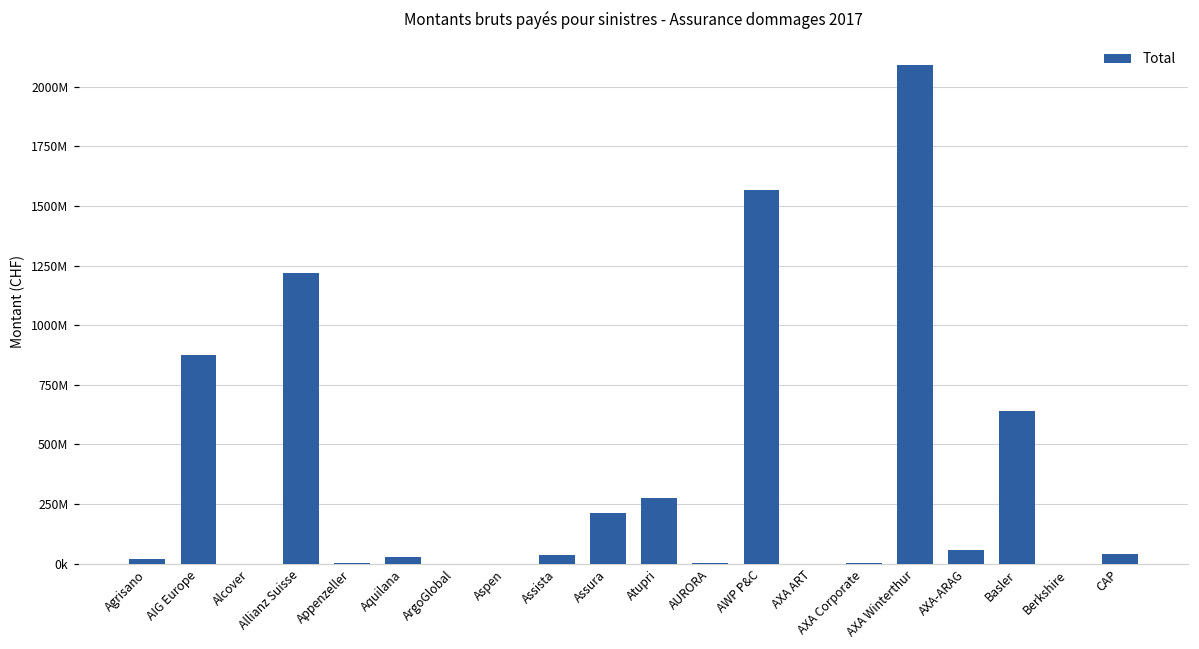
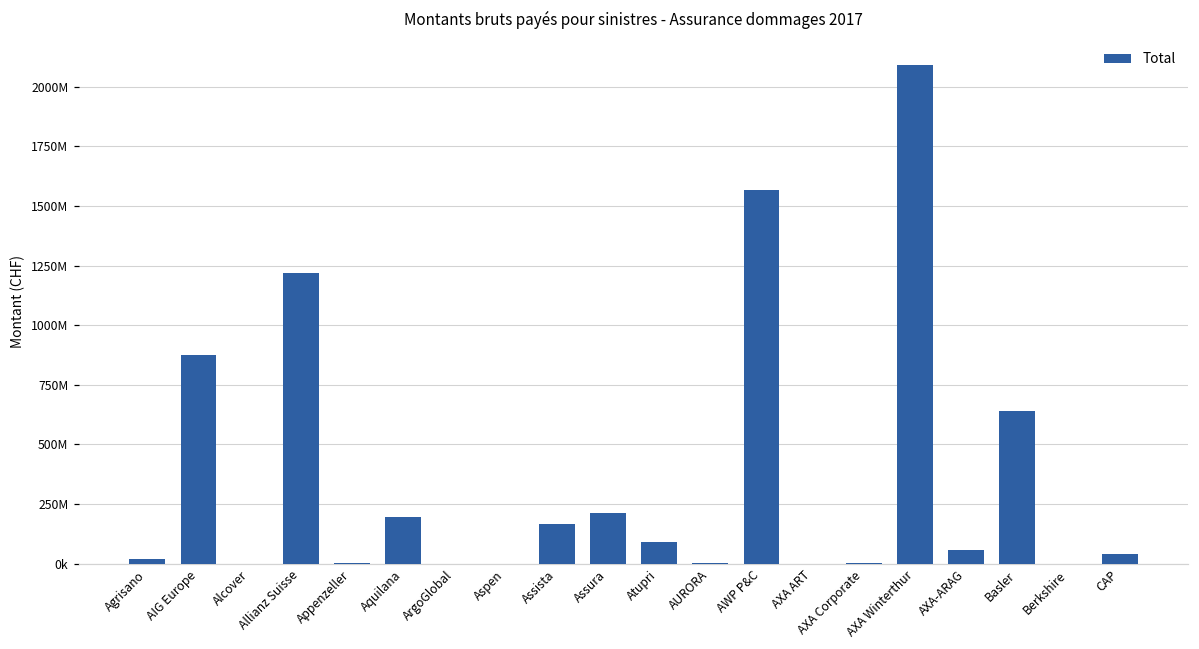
  {
    "Agrisano": 20000000,
    "AIG Europe": 880000000,
    "Allianz Suisse": 1220000000,
-   "Aquilana": 30000000,
-   "Assista": 30000000,
+   "Aquilana": 200000000,
+   "Assista": 170000000,
    "Assura": 210000000,
-   "Atupri": 270000000,
+   "Atupri": 90000000,
    "AWP P&C": 1570000000,
    "AXA Winterthur": 2090000000,
    "AXA-ARAG": 60000000,
    "Basler": 640000000,
    "CAP": 40000000
  }
